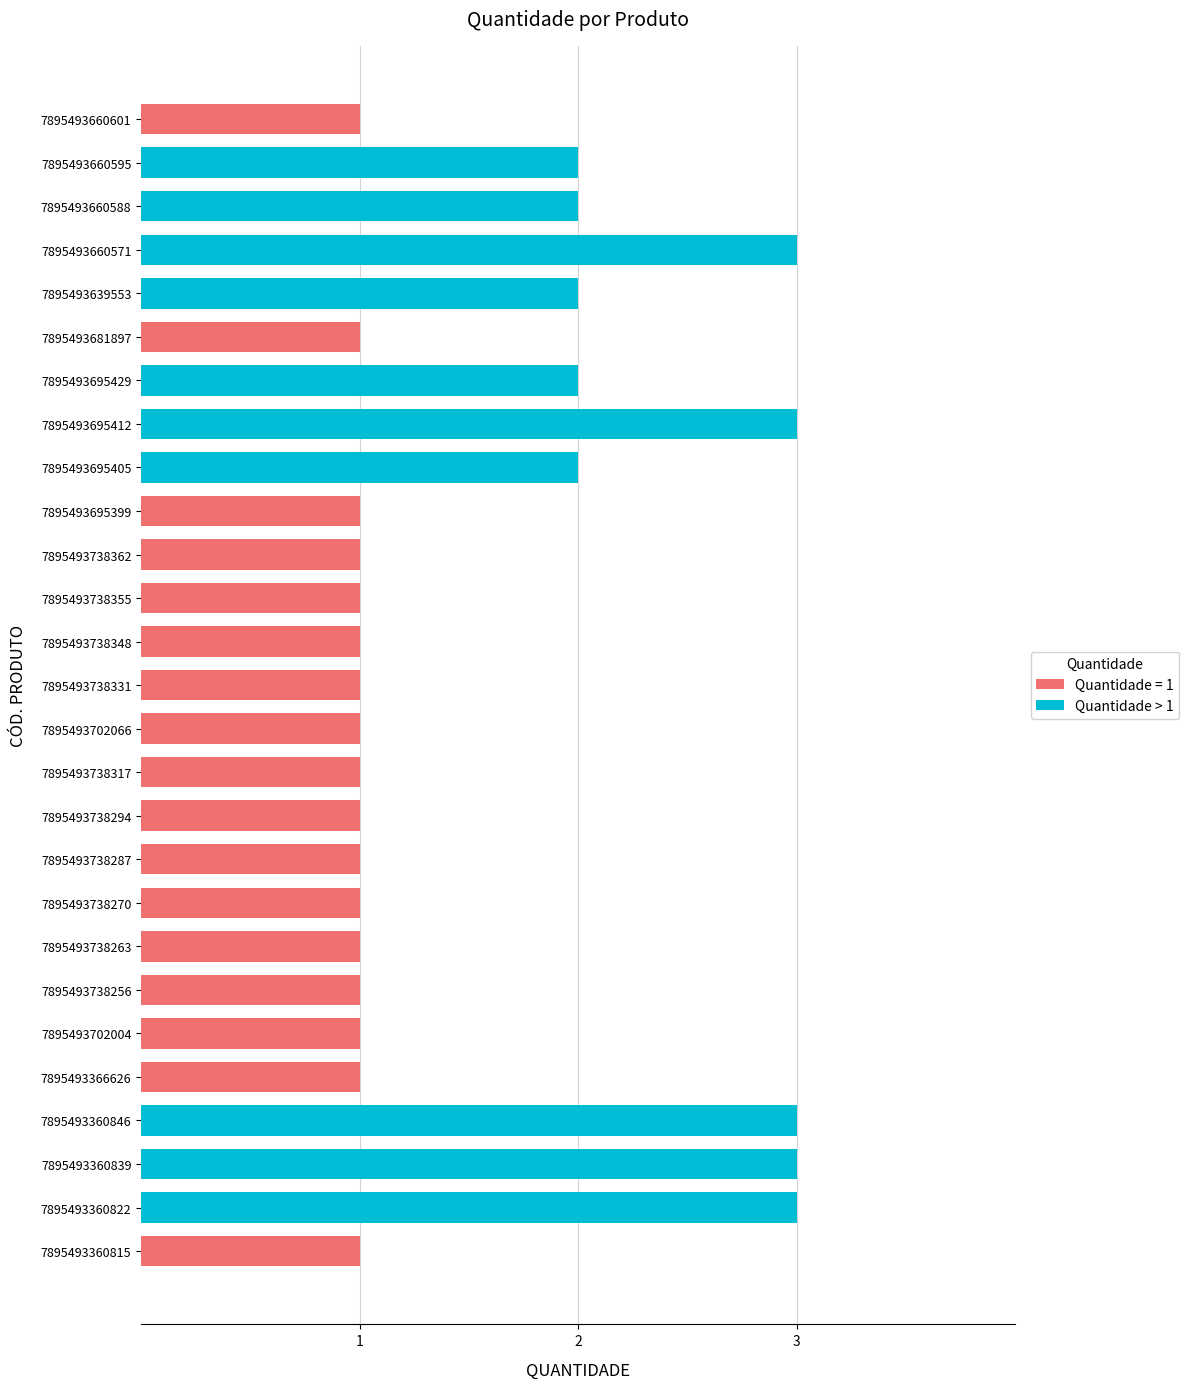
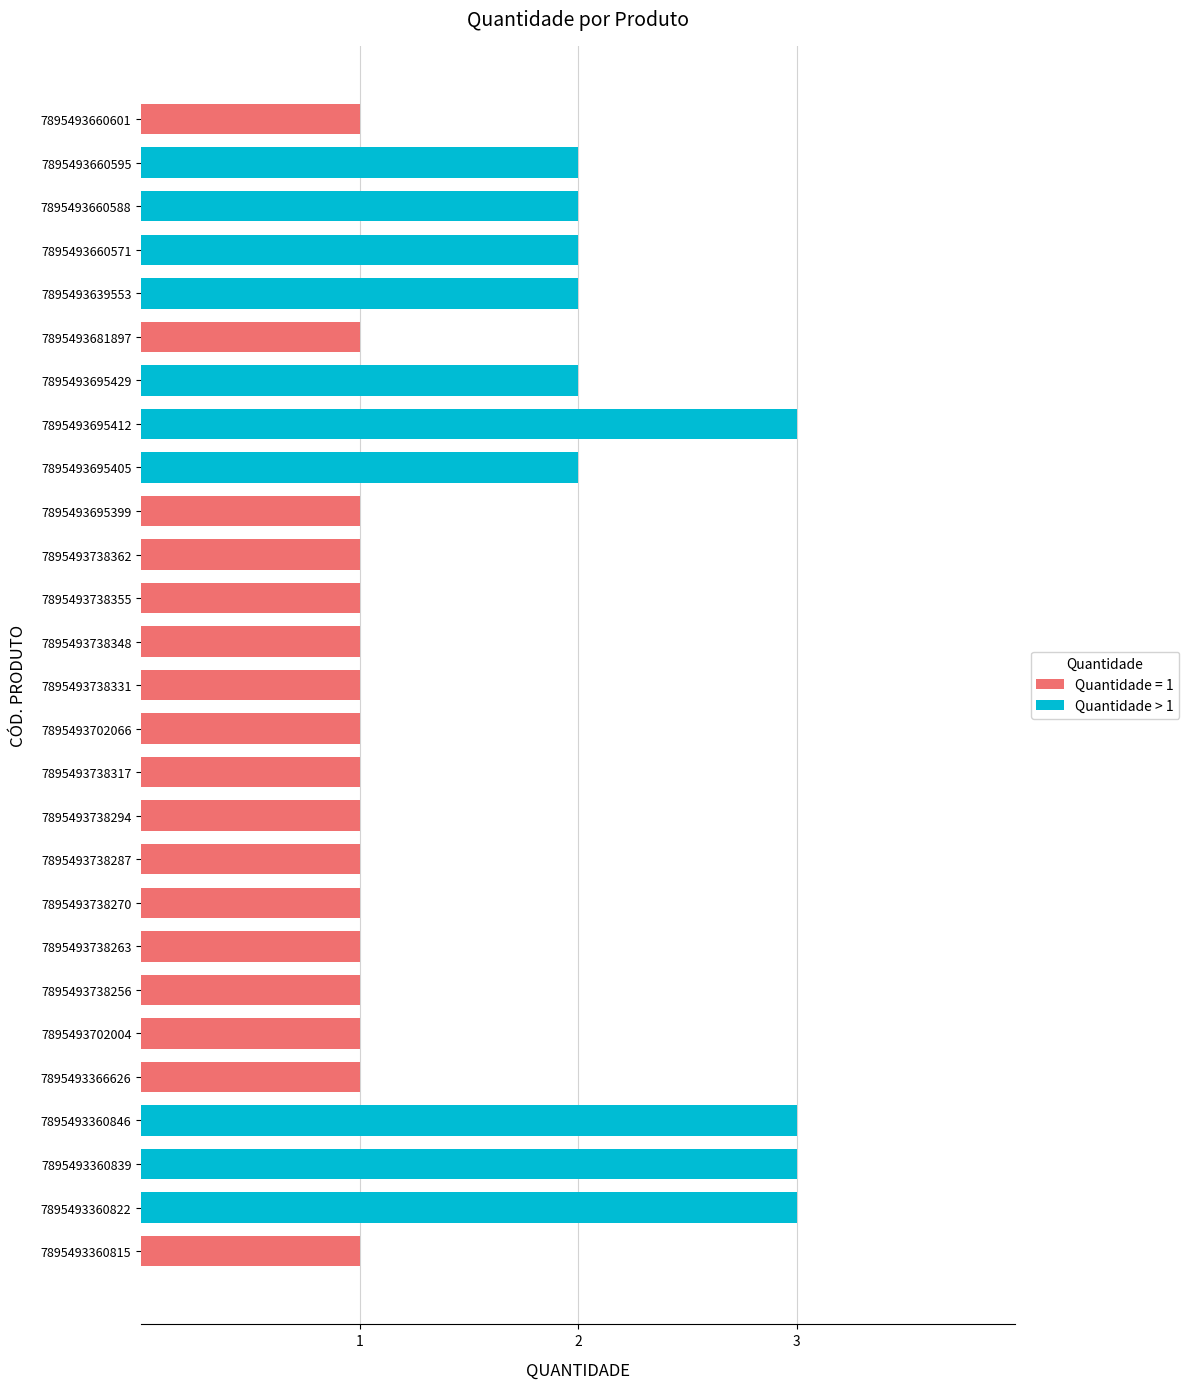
  {
    "Quantidade = 1": {
      "7895493660601": 1,
      "7895493681897": 1,
      "7895493695399": 1,
      "7895493738362": 1,
      "7895493738355": 1,
      "7895493738348": 1,
      "7895493738331": 1,
      "7895493702066": 1,
      "7895493738317": 1,
      "7895493738294": 1,
      "7895493738287": 1,
      "7895493738270": 1,
      "7895493738263": 1,
      "7895493738256": 1,
      "7895493702004": 1,
      "7895493366626": 1,
      "7895493360815": 1
    },
    "Quantidade > 1": {
      "7895493660595": 2,
      "7895493660588": 2,
-     "7895493660571": 3,
+     "7895493660571": 2,
      "7895493639553": 2,
      "7895493695429": 2,
      "7895493695412": 3,
      "7895493695405": 2,
      "7895493360846": 3,
      "7895493360839": 3,
      "7895493360822": 3
    }
  }
